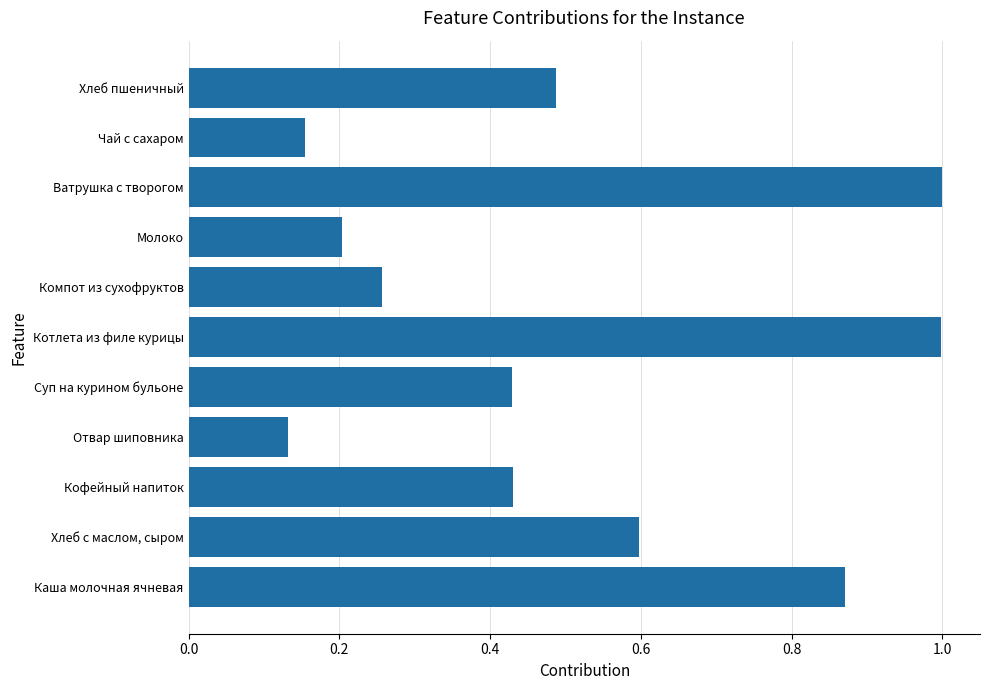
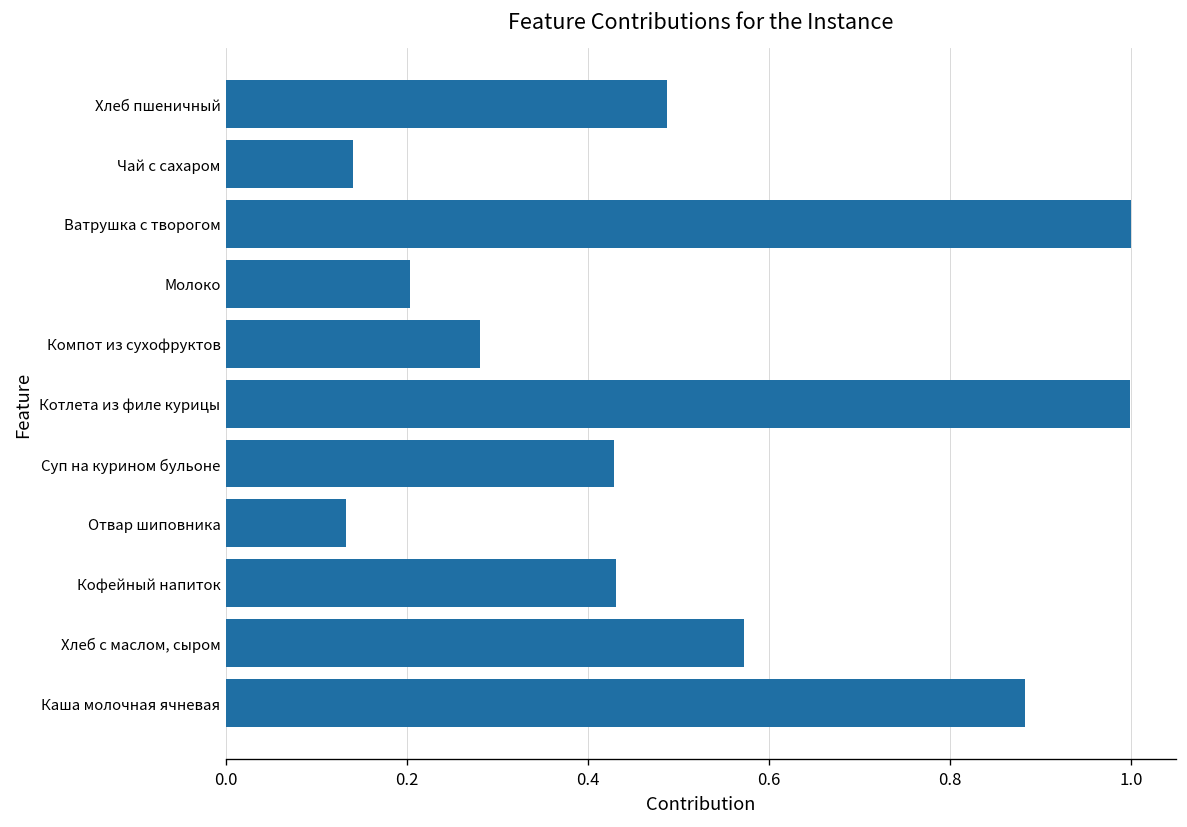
  {
    "Хлеб пшеничный": 0.49,
-   "Чай с сахаром": 0.15,
+   "Чай с сахаром": 0.14,
    "Ватрушка с творогом": 1.00,
    "Молоко": 0.20,
-   "Компот из сухофруктов": 0.26,
+   "Компот из сухофруктов": 0.28,
    "Котлета из филе курицы": 1.00,
    "Суп на курином бульоне": 0.43,
    "Отвар шиповника": 0.13,
    "Кофейный напиток": 0.43,
-   "Хлеб с маслом, сыром": 0.60,
-   "Каша молочная ячневая": 0.87
+   "Хлеб с маслом, сыром": 0.57,
+   "Каша молочная ячневая": 0.88
  }
